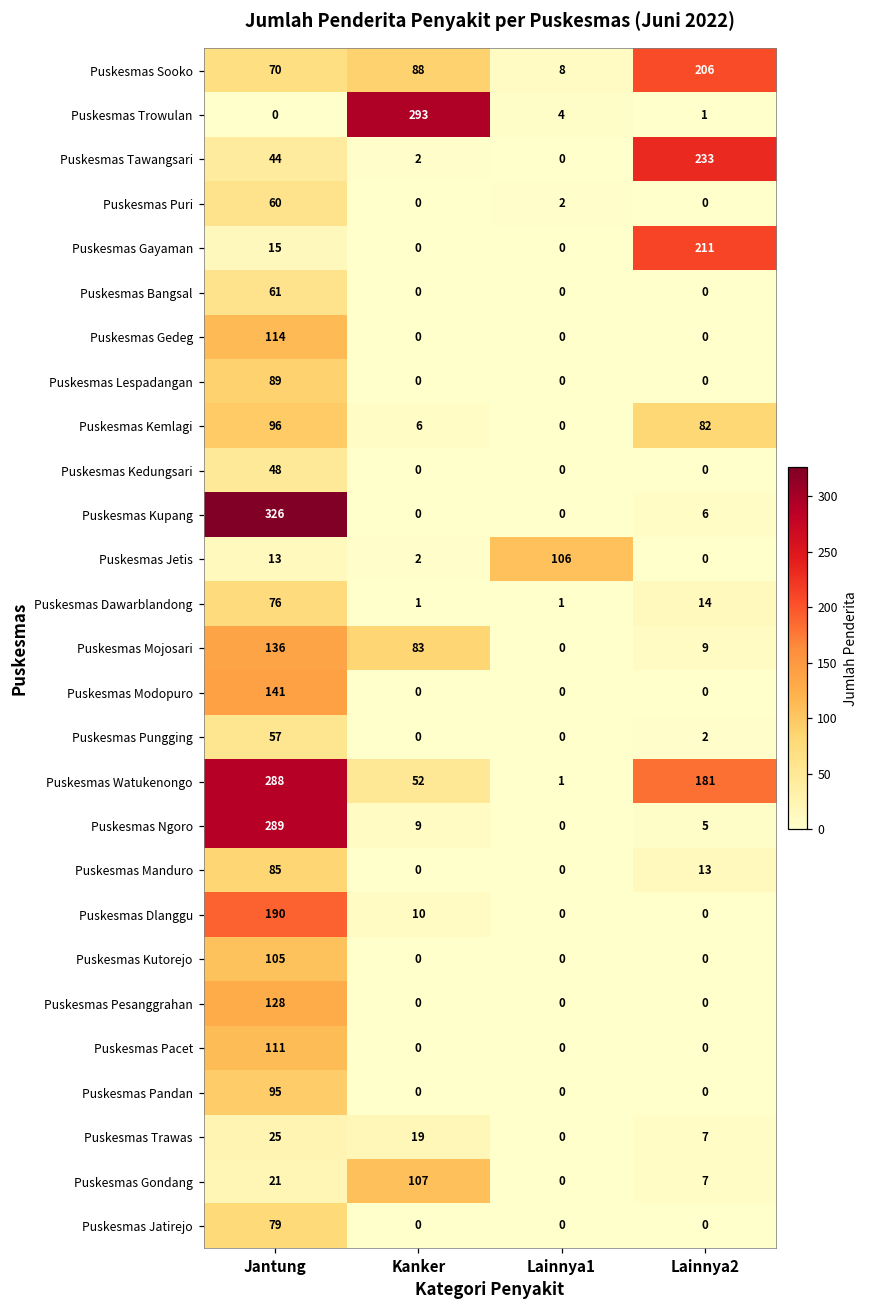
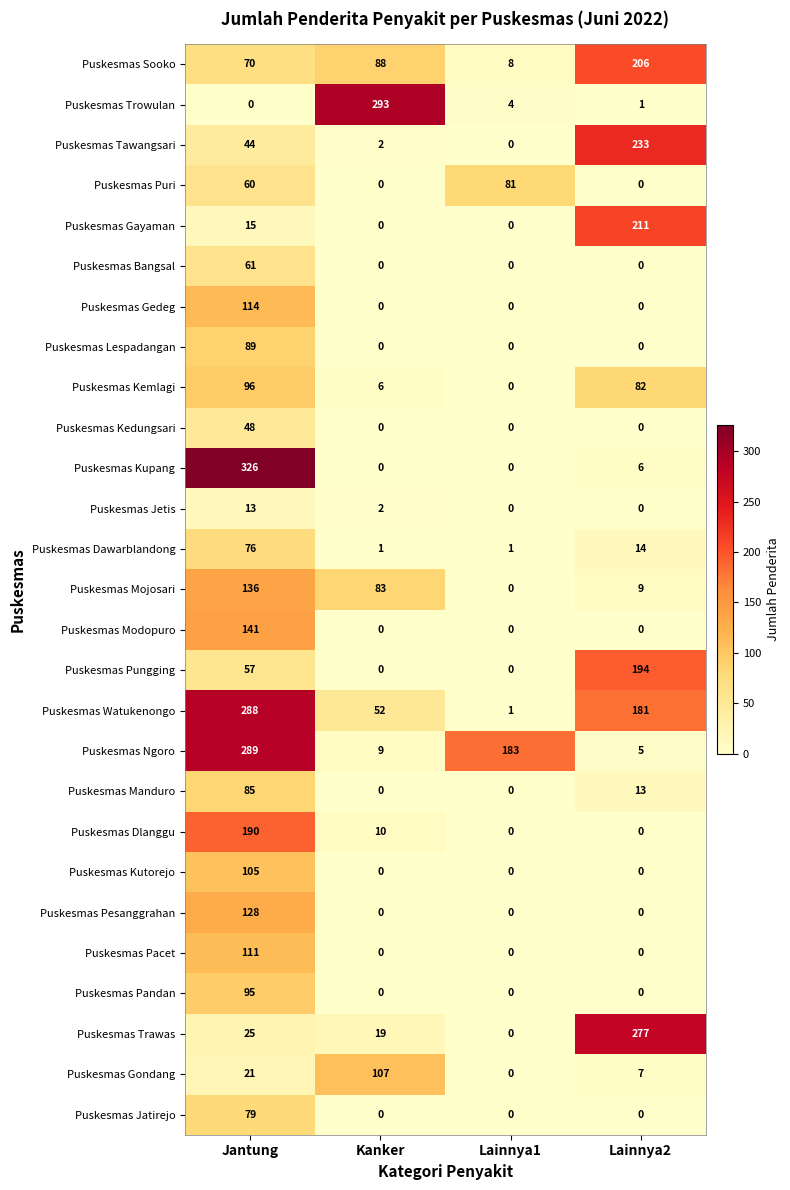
  {
    "Puskesmas Sooko": {
      "Jantung": 70,
      "Kanker": 88,
      "Lainnya1": 8,
      "Lainnya2": 206
    },
    "Puskesmas Trowulan": {
      "Jantung": 0,
      "Kanker": 293,
      "Lainnya1": 4,
      "Lainnya2": 1
    },
    "Puskesmas Tawangsari": {
      "Jantung": 44,
      "Kanker": 2,
      "Lainnya1": 0,
      "Lainnya2": 233
    },
    "Puskesmas Puri": {
      "Jantung": 60,
      "Kanker": 0,
-     "Lainnya1": 2,
+     "Lainnya1": 81,
      "Lainnya2": 0
    },
    "Puskesmas Gayaman": {
      "Jantung": 15,
      "Kanker": 0,
      "Lainnya1": 0,
      "Lainnya2": 211
    },
    "Puskesmas Bangsal": {
      "Jantung": 61,
      "Kanker": 0,
      "Lainnya1": 0,
      "Lainnya2": 0
    },
    "Puskesmas Gedeg": {
      "Jantung": 114,
      "Kanker": 0,
      "Lainnya1": 0,
      "Lainnya2": 0
    },
    "Puskesmas Lespadangan": {
      "Jantung": 89,
      "Kanker": 0,
      "Lainnya1": 0,
      "Lainnya2": 0
    },
    "Puskesmas Kemlagi": {
      "Jantung": 96,
      "Kanker": 6,
      "Lainnya1": 0,
      "Lainnya2": 82
    },
    "Puskesmas Kedungsari": {
      "Jantung": 48,
      "Kanker": 0,
      "Lainnya1": 0,
      "Lainnya2": 0
    },
    "Puskesmas Kupang": {
      "Jantung": 326,
      "Kanker": 0,
      "Lainnya1": 0,
      "Lainnya2": 6
    },
    "Puskesmas Jetis": {
      "Jantung": 13,
      "Kanker": 2,
-     "Lainnya1": 106,
+     "Lainnya1": 0,
      "Lainnya2": 0
    },
    "Puskesmas Dawarblandong": {
      "Jantung": 76,
      "Kanker": 1,
      "Lainnya1": 1,
      "Lainnya2": 14
    },
    "Puskesmas Mojosari": {
      "Jantung": 136,
      "Kanker": 83,
      "Lainnya1": 0,
      "Lainnya2": 9
    },
    "Puskesmas Modopuro": {
      "Jantung": 141,
      "Kanker": 0,
      "Lainnya1": 0,
      "Lainnya2": 0
    },
    "Puskesmas Pungging": {
      "Jantung": 57,
      "Kanker": 0,
      "Lainnya1": 0,
-     "Lainnya2": 2
+     "Lainnya2": 194
    },
    "Puskesmas Watukenongo": {
      "Jantung": 288,
      "Kanker": 52,
      "Lainnya1": 1,
      "Lainnya2": 181
    },
    "Puskesmas Ngoro": {
      "Jantung": 289,
      "Kanker": 9,
-     "Lainnya1": 0,
+     "Lainnya1": 183,
      "Lainnya2": 5
    },
    "Puskesmas Manduro": {
      "Jantung": 85,
      "Kanker": 0,
      "Lainnya1": 0,
      "Lainnya2": 13
    },
    "Puskesmas Dlanggu": {
      "Jantung": 190,
      "Kanker": 10,
      "Lainnya1": 0,
      "Lainnya2": 0
    },
    "Puskesmas Kutorejo": {
      "Jantung": 105,
      "Kanker": 0,
      "Lainnya1": 0,
      "Lainnya2": 0
    },
    "Puskesmas Pesanggrahan": {
      "Jantung": 128,
      "Kanker": 0,
      "Lainnya1": 0,
      "Lainnya2": 0
    },
    "Puskesmas Pacet": {
      "Jantung": 111,
      "Kanker": 0,
      "Lainnya1": 0,
      "Lainnya2": 0
    },
    "Puskesmas Pandan": {
      "Jantung": 95,
      "Kanker": 0,
      "Lainnya1": 0,
      "Lainnya2": 0
    },
    "Puskesmas Trawas": {
      "Jantung": 25,
      "Kanker": 19,
      "Lainnya1": 0,
-     "Lainnya2": 7
+     "Lainnya2": 277
    },
    "Puskesmas Gondang": {
      "Jantung": 21,
      "Kanker": 107,
      "Lainnya1": 0,
      "Lainnya2": 7
    },
    "Puskesmas Jatirejo": {
      "Jantung": 79,
      "Kanker": 0,
      "Lainnya1": 0,
      "Lainnya2": 0
    }
  }
